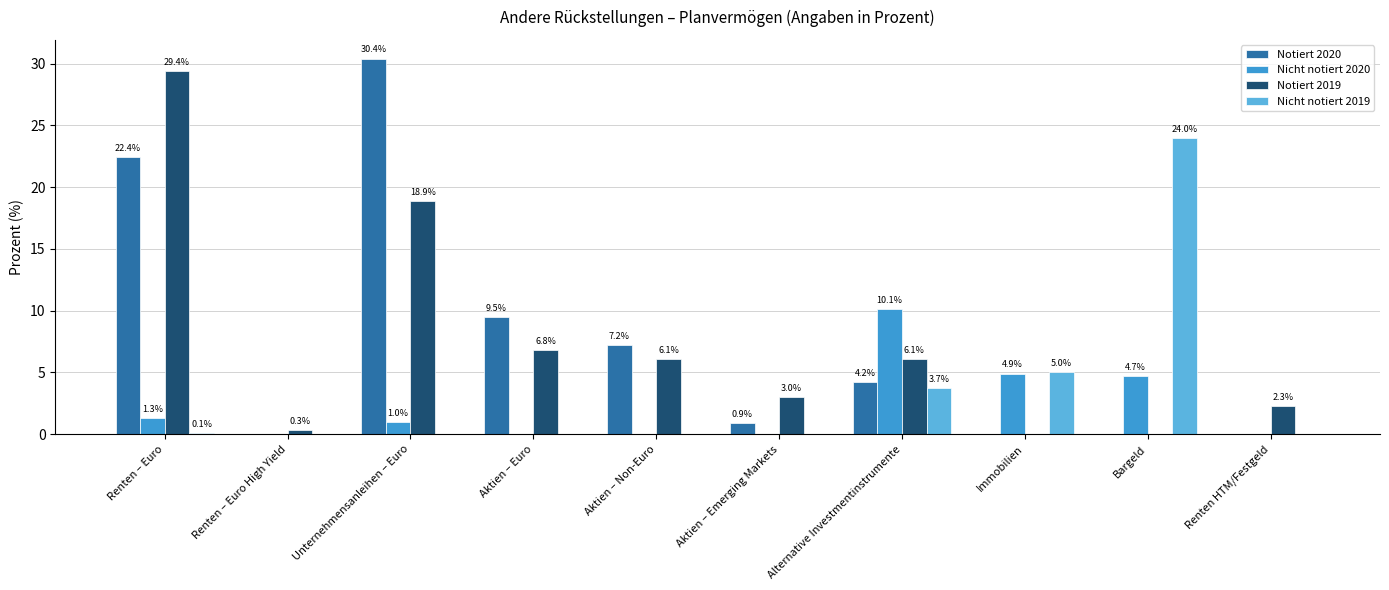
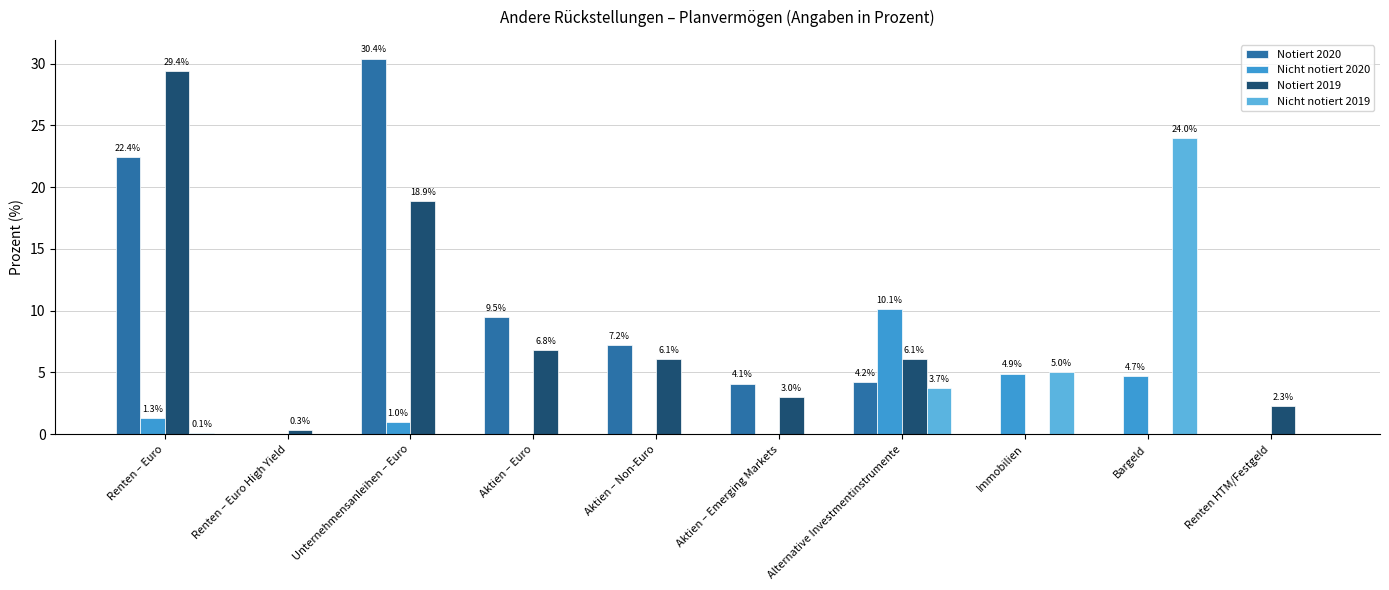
  {
    "Notiert 2020": {
      "Renten – Euro": "22.4%",
      "Unternehmensanleihen – Euro": "30.4%",
      "Aktien – Euro": "9.5%",
      "Aktien – Non-Euro": "7.2%",
-     "Aktien – Emerging Markets": "0.9%",
+     "Aktien – Emerging Markets": "4.1%",
      "Alternative Investmentinstrumente": "4.2%"
    },
    "Notiert 2019": {
      "Renten – Euro": "29.4%",
      "Renten – Euro High Yield": "0.3%",
      "Unternehmensanleihen – Euro": "18.9%",
      "Aktien – Euro": "6.8%",
      "Aktien – Non-Euro": "6.1%",
      "Aktien – Emerging Markets": "3.0%",
      "Alternative Investmentinstrumente": "6.1%",
      "Renten HTM/Festgeld": "2.3%"
    }
  }
